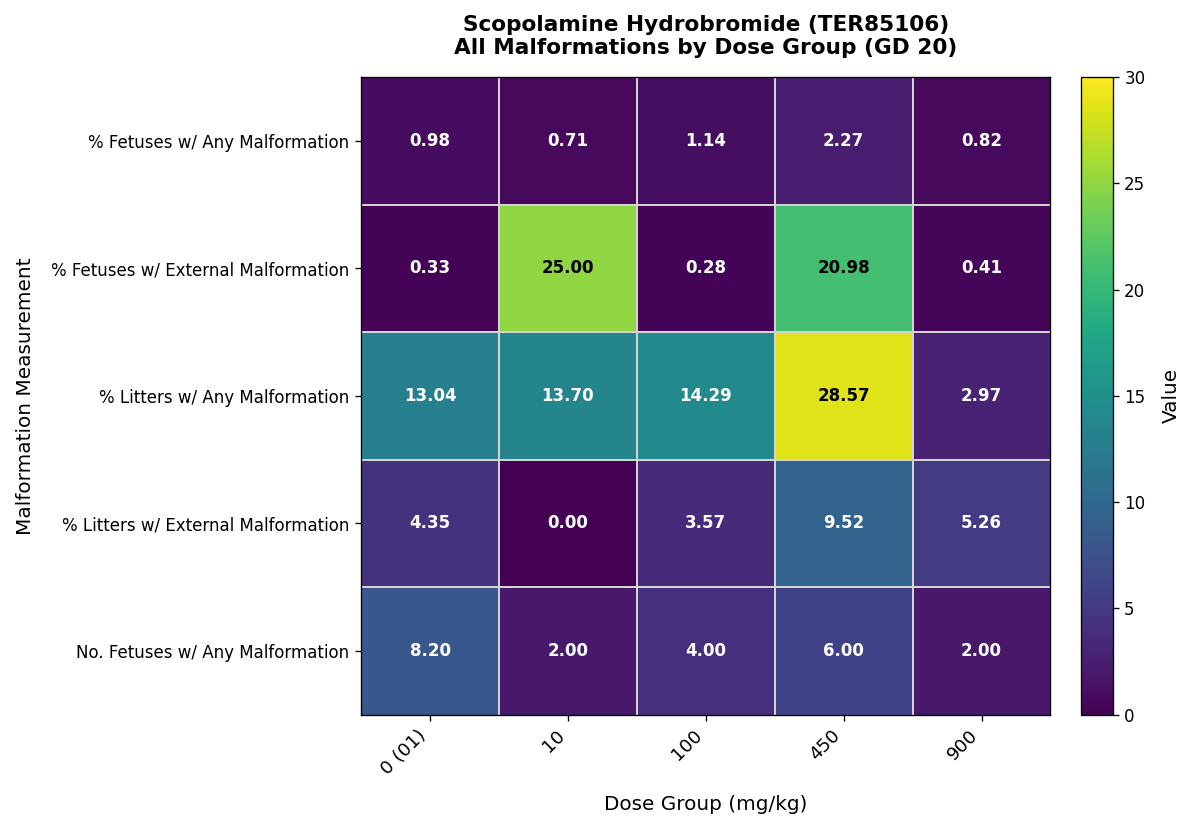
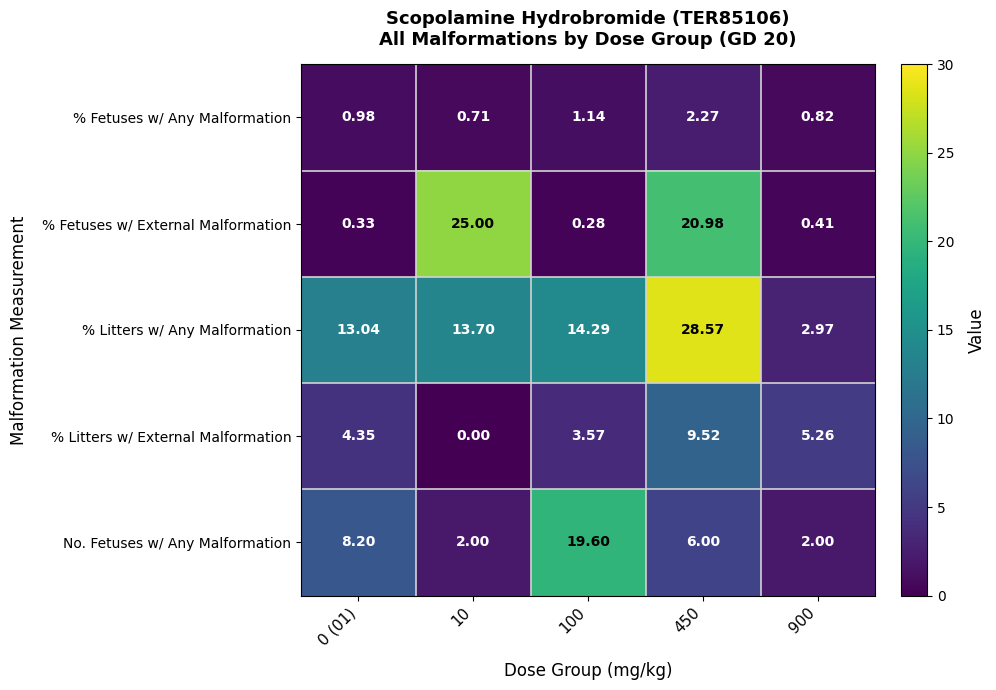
  {
    "% Fetuses w/ Any Malformation": {
      "0 (01)": 0.98,
      "10": 0.71,
      "100": 1.14,
      "450": 2.27,
      "900": 0.82
    },
    "% Fetuses w/ External Malformation": {
      "0 (01)": 0.33,
      "10": 25.00,
      "100": 0.28,
      "450": 20.98,
      "900": 0.41
    },
    "% Litters w/ Any Malformation": {
      "0 (01)": 13.04,
      "10": 13.70,
      "100": 14.29,
      "450": 28.57,
      "900": 2.97
    },
    "% Litters w/ External Malformation": {
      "0 (01)": 4.35,
      "10": 0.00,
      "100": 3.57,
      "450": 9.52,
      "900": 5.26
    },
    "No. Fetuses w/ Any Malformation": {
      "0 (01)": 8.20,
      "10": 2.00,
-     "100": 4.00,
+     "100": 19.60,
      "450": 6.00,
      "900": 2.00
    }
  }
